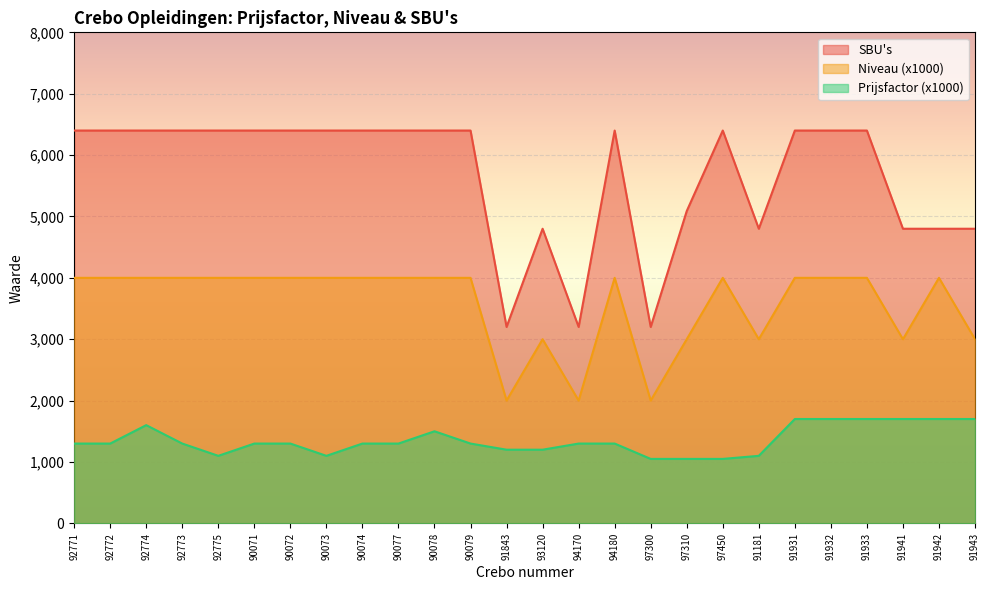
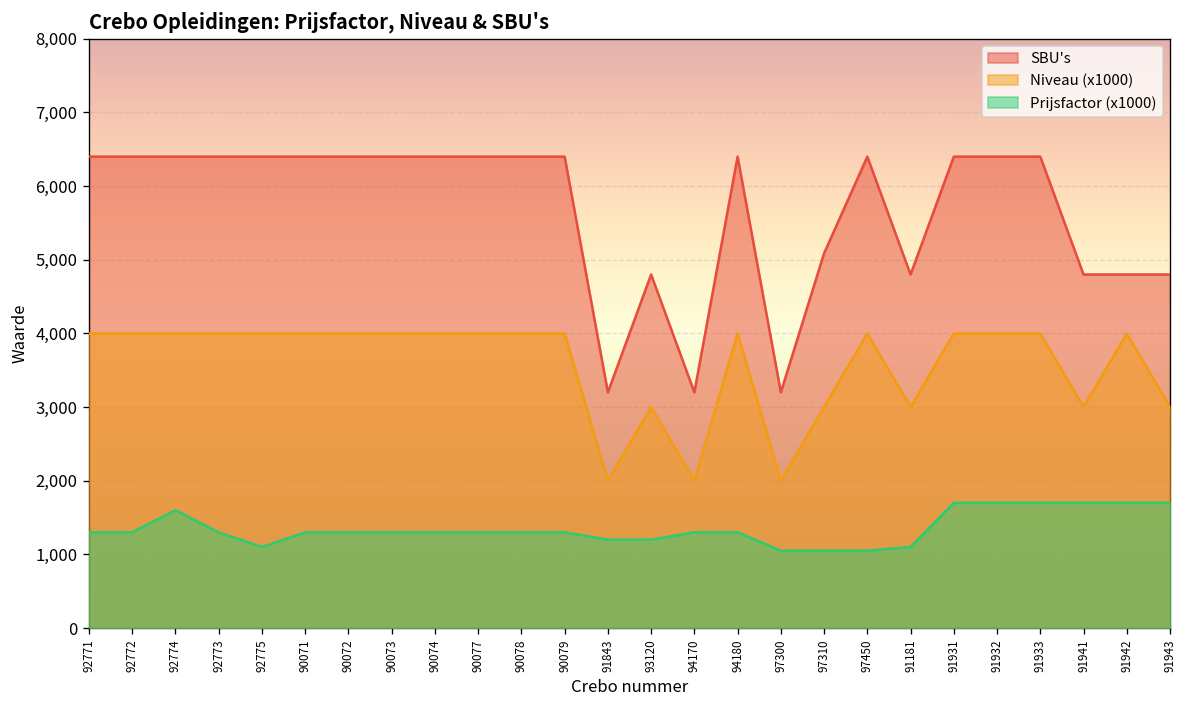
  {
    "SBU's": {
      "92771": "6,400",
      "92772": "6,400",
      "92774": "6,400",
      "92773": "6,400",
      "92775": "6,400",
      "90071": "6,400",
      "90072": "6,400",
      "90073": "6,400",
      "90074": "6,400",
      "90077": "6,400",
      "90078": "6,400",
      "90079": "6,400",
      "91843": "3,200",
      "93120": "4,800",
      "94170": "3,200",
      "94180": "6,400",
      "97300": "3,200",
      "97310": "5,100",
      "97450": "6,400",
      "91181": "4,800",
      "91931": "6,400",
      "91932": "6,400",
      "91933": "6,400",
      "91941": "4,800",
      "91942": "4,800",
      "91943": "4,800"
    },
    "Niveau (x1000)": {
      "92771": "4,000",
      "92772": "4,000",
      "92774": "4,000",
      "92773": "4,000",
      "92775": "4,000",
      "90071": "4,000",
      "90072": "4,000",
      "90073": "4,000",
      "90074": "4,000",
      "90077": "4,000",
      "90078": "4,000",
      "90079": "4,000",
      "91843": "2,000",
      "93120": "3,000",
      "94170": "2,000",
      "94180": "4,000",
      "97300": "2,000",
      "97310": "3,000",
      "97450": "4,000",
      "91181": "3,000",
      "91931": "4,000",
      "91932": "4,000",
      "91933": "4,000",
      "91941": "3,000",
      "91942": "4,000",
      "91943": "3,000"
    },
    "Prijsfactor (x1000)": {
      "92771": "1,300",
      "92772": "1,300",
      "92774": "1,600",
      "92773": "1,300",
      "92775": "1,100",
      "90071": "1,300",
      "90072": "1,300",
-     "90073": "1,100",
+     "90073": "1,300",
      "90074": "1,300",
      "90077": "1,300",
-     "90078": "1,500",
+     "90078": "1,300",
      "90079": "1,300",
      "91843": "1,200",
      "93120": "1,200",
      "94170": "1,300",
      "94180": "1,300",
      "97300": "1,100",
      "97310": "1,100",
      "97450": "1,100",
      "91181": "1,100",
      "91931": "1,700",
      "91932": "1,700",
      "91933": "1,700",
      "91941": "1,700",
      "91942": "1,700",
      "91943": "1,700"
    }
  }
